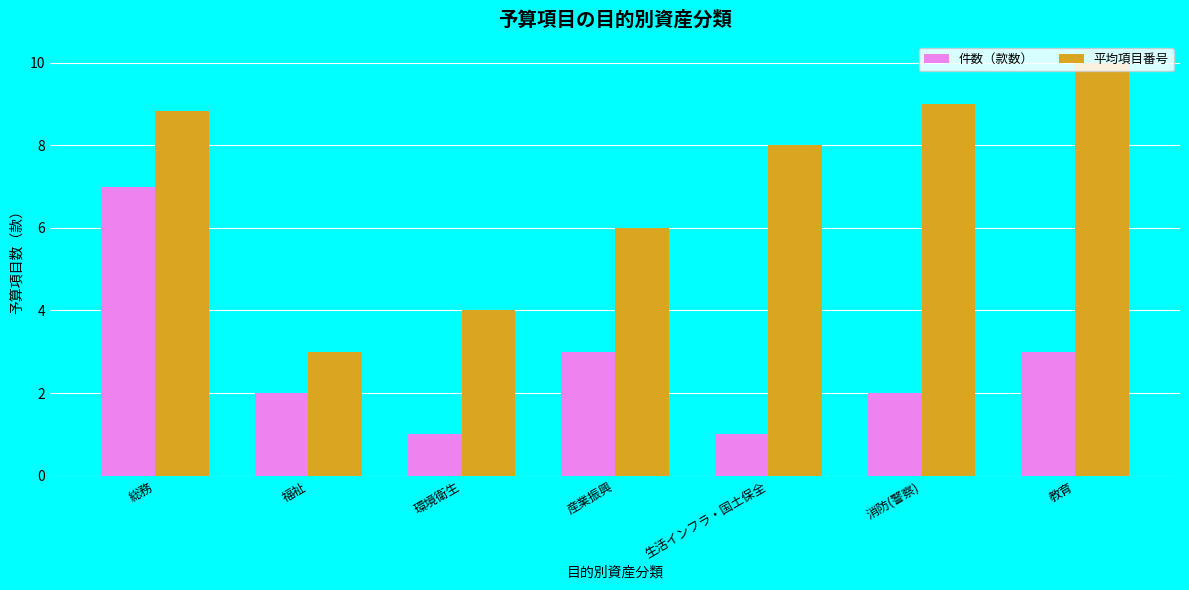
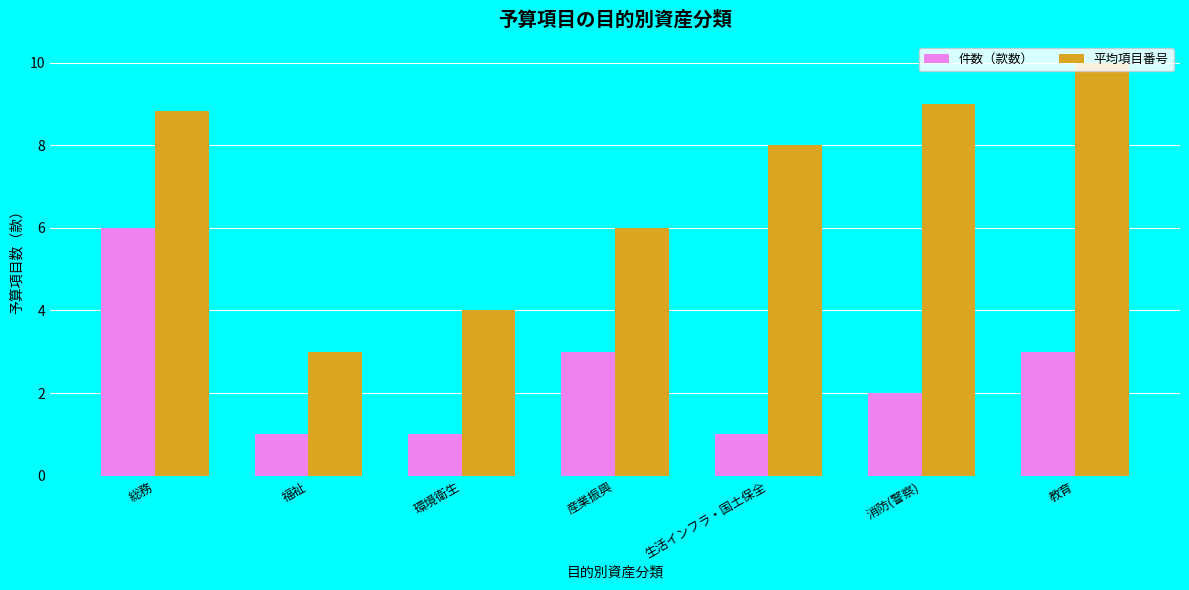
  {
    "件数（款数）": {
-     "総務": 7,
-     "福祉": 2,
+     "総務": 6,
+     "福祉": 1,
      "環境衛生": 1,
      "産業振興": 3,
      "生活インフラ・国土保全": 1,
      "消防(警察)": 2,
      "教育": 3
    },
    "平均項目番号": {
      "総務": 8.8,
      "福祉": 3,
      "環境衛生": 4,
      "産業振興": 6,
      "生活インフラ・国土保全": 8,
      "消防(警察)": 9
    }
  }
